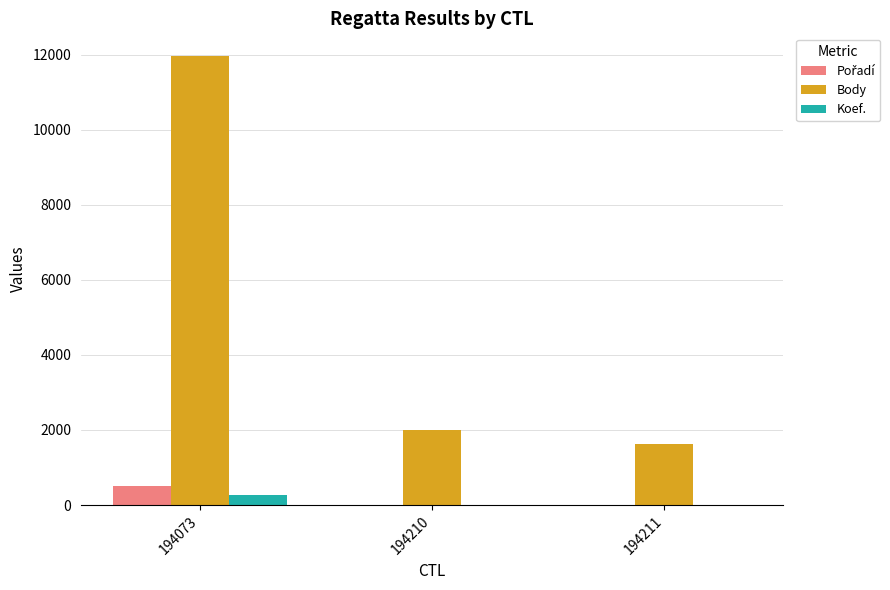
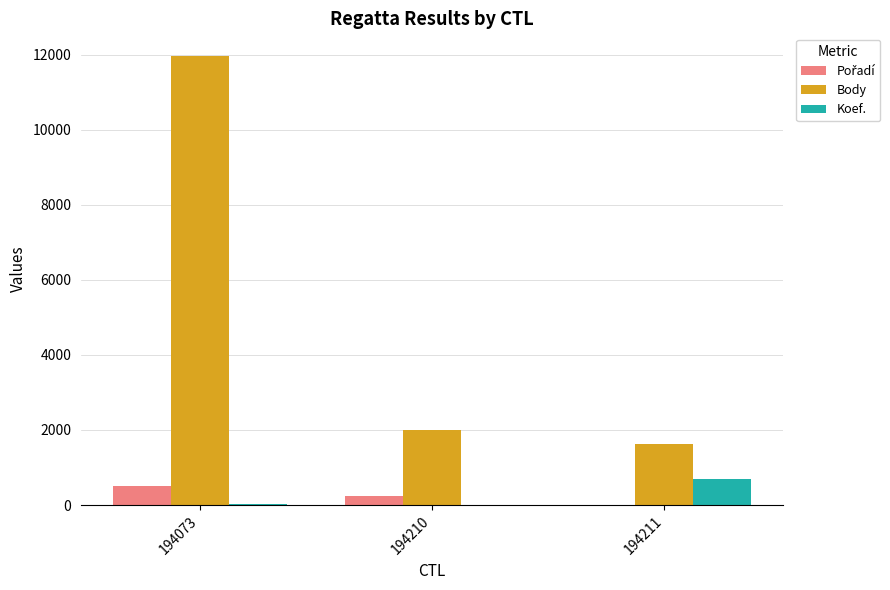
  {
    "Pořadí": {
      "194073": 500,
-     "194210": 0
+     "194210": 300
    },
    "Body": {
      "194073": 12000,
      "194210": 2000,
      "194211": 1600
    },
    "Koef.": {
-     "194073": 300,
-     "194211": 0
+     "194073": 0,
+     "194211": 700
    }
  }
